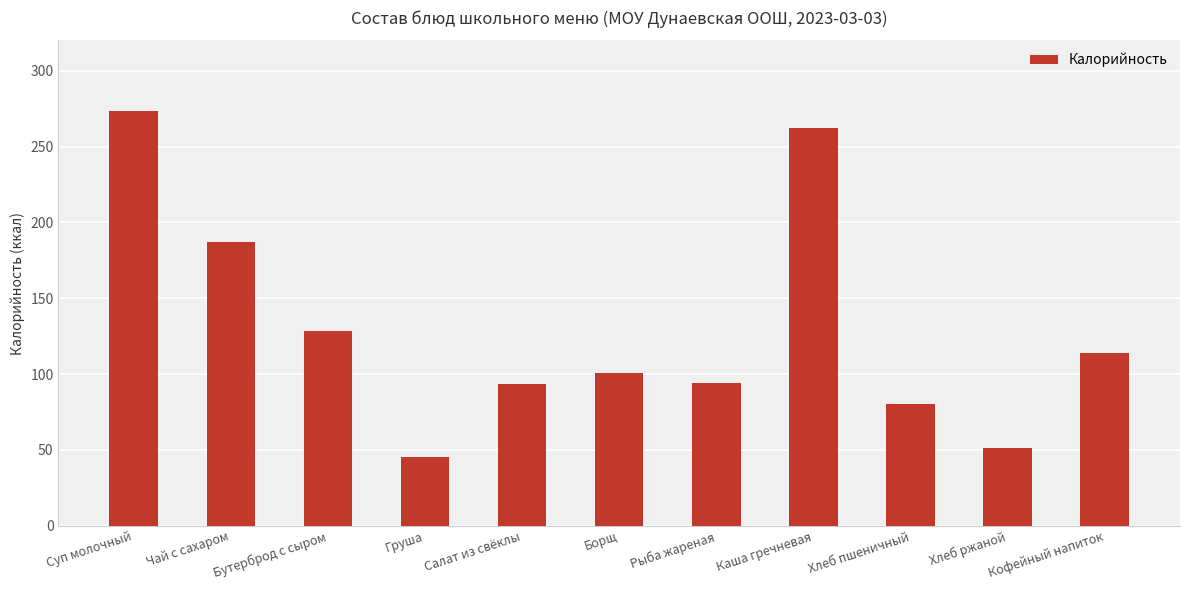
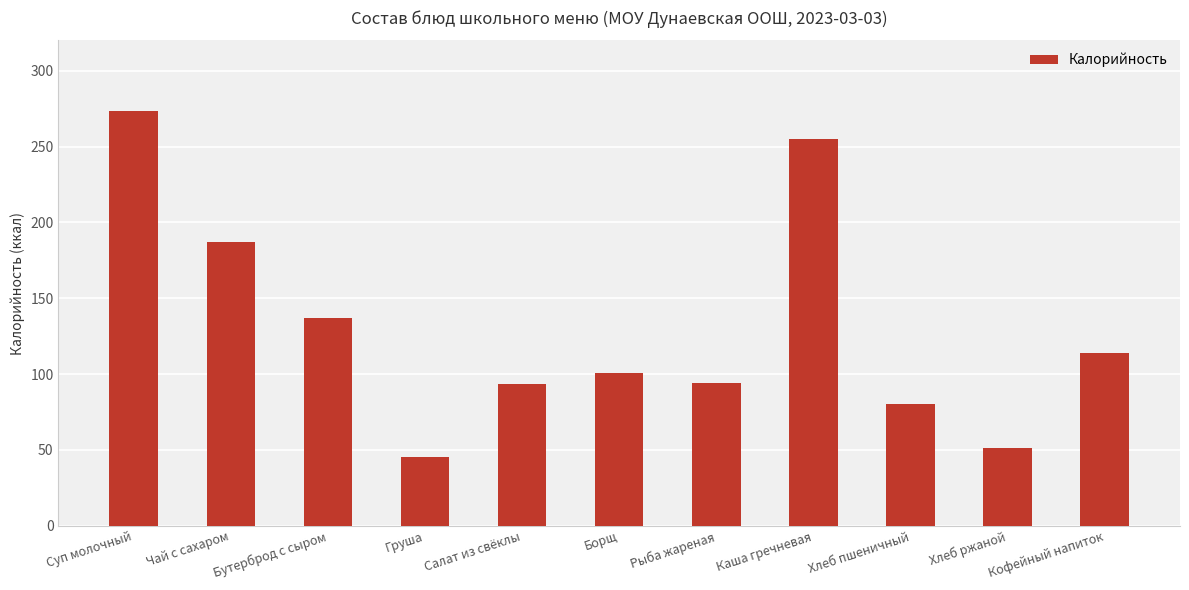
  {
    "Суп молочный": 273,
    "Чай с сахаром": 187,
-   "Бутерброд с сыром": 128,
+   "Бутерброд с сыром": 137,
    "Груша": 45,
    "Салат из свёклы": 94,
    "Борщ": 101,
    "Рыба жареная": 94,
-   "Каша гречневая": 263,
+   "Каша гречневая": 255,
    "Хлеб пшеничный": 80,
    "Хлеб ржаной": 51,
    "Кофейный напиток": 114
  }
